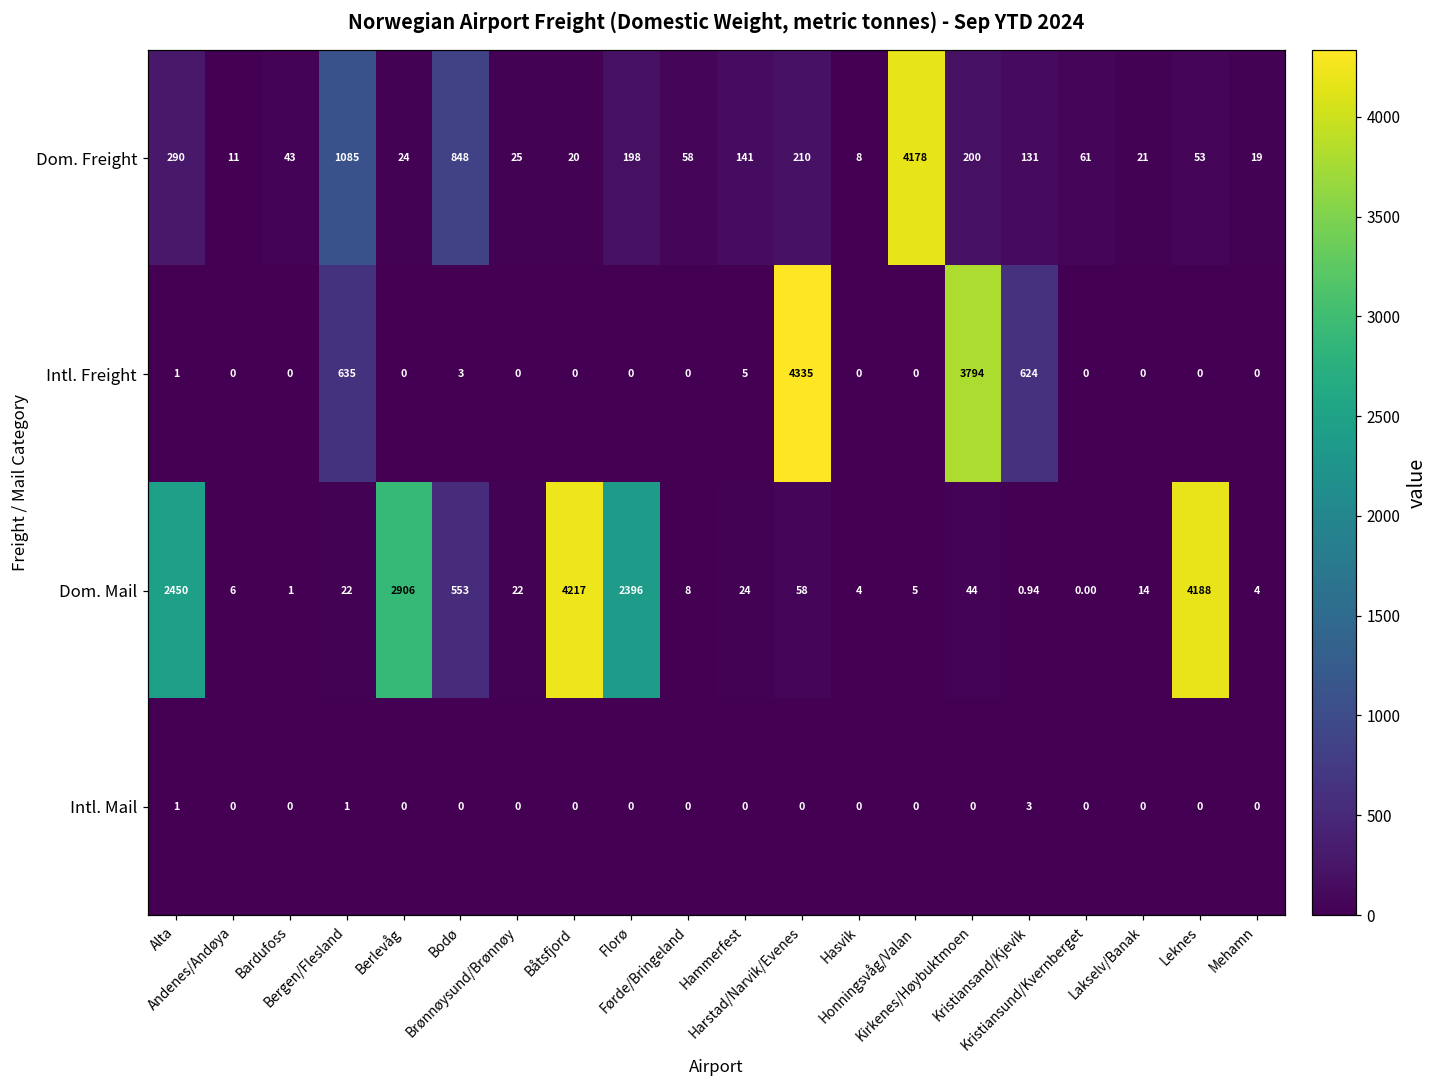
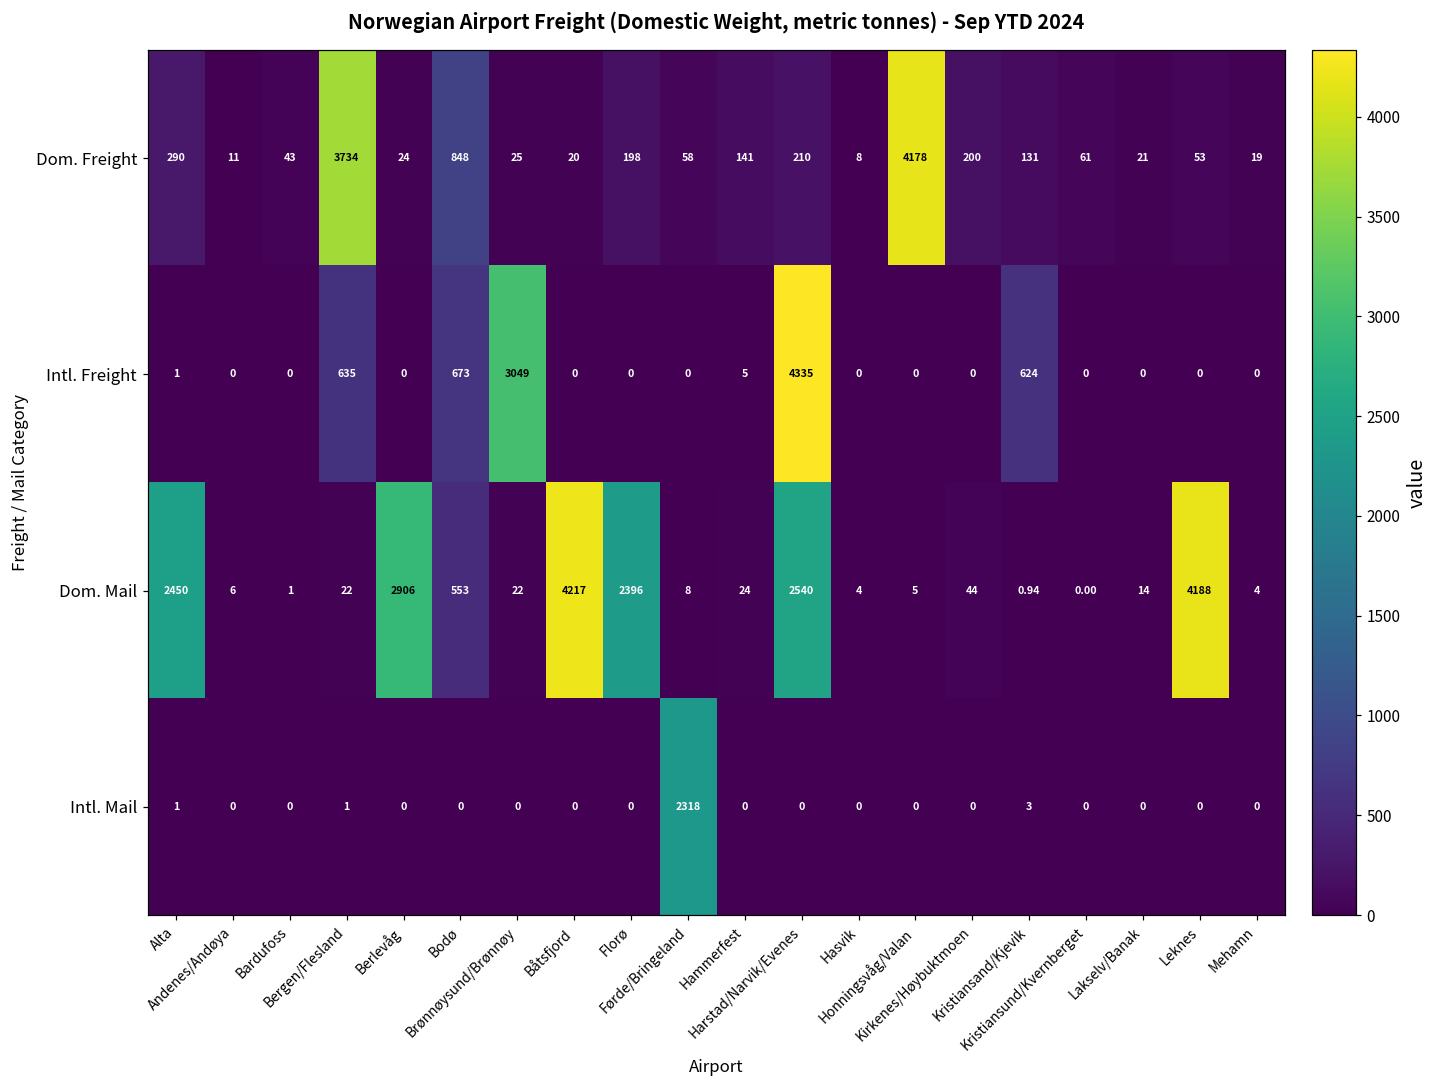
  {
    "Dom. Freight": {
      "Alta": 290,
      "Andenes/Andøya": 11,
      "Bardufoss": 43,
-     "Bergen/Flesland": 1085,
+     "Bergen/Flesland": 3734,
      "Berlevåg": 24,
      "Bodø": 848,
      "Brønnøysund/Brønnøy": 25,
      "Båtsfjord": 20,
      "Florø": 198,
      "Førde/Bringeland": 58,
      "Hammerfest": 141,
      "Harstad/Narvik/Evenes": 210,
      "Hasvik": 8,
      "Honningsvåg/Valan": 4178,
      "Kirkenes/Høybuktmoen": 200,
      "Kristiansand/Kjevik": 131,
      "Kristiansund/Kvernberget": 61,
      "Lakselv/Banak": 21,
      "Leknes": 53,
      "Mehamn": 19
    },
    "Intl. Freight": {
      "Alta": 1,
      "Andenes/Andøya": 0,
      "Bardufoss": 0,
      "Bergen/Flesland": 635,
      "Berlevåg": 0,
-     "Bodø": 3,
-     "Brønnøysund/Brønnøy": 0,
+     "Bodø": 673,
+     "Brønnøysund/Brønnøy": 3049,
      "Båtsfjord": 0,
      "Florø": 0,
      "Førde/Bringeland": 0,
      "Hammerfest": 5,
      "Harstad/Narvik/Evenes": 4335,
      "Hasvik": 0,
      "Honningsvåg/Valan": 0,
-     "Kirkenes/Høybuktmoen": 3794,
+     "Kirkenes/Høybuktmoen": 0,
      "Kristiansand/Kjevik": 624,
      "Kristiansund/Kvernberget": 0,
      "Lakselv/Banak": 0,
      "Leknes": 0,
      "Mehamn": 0
    },
    "Dom. Mail": {
      "Alta": 2450,
      "Andenes/Andøya": 6,
      "Bardufoss": 1,
      "Bergen/Flesland": 22,
      "Berlevåg": 2906,
      "Bodø": 553,
      "Brønnøysund/Brønnøy": 22,
      "Båtsfjord": 4217,
      "Florø": 2396,
      "Førde/Bringeland": 8,
      "Hammerfest": 24,
-     "Harstad/Narvik/Evenes": 58,
+     "Harstad/Narvik/Evenes": 2540,
      "Hasvik": 4,
      "Honningsvåg/Valan": 5,
      "Kirkenes/Høybuktmoen": 44,
      "Kristiansand/Kjevik": 0.94,
      "Kristiansund/Kvernberget": 0.00,
      "Lakselv/Banak": 14,
      "Leknes": 4188,
      "Mehamn": 4
    },
    "Intl. Mail": {
      "Alta": 1,
      "Andenes/Andøya": 0,
      "Bardufoss": 0,
      "Bergen/Flesland": 1,
      "Berlevåg": 0,
      "Bodø": 0,
      "Brønnøysund/Brønnøy": 0,
      "Båtsfjord": 0,
      "Florø": 0,
-     "Førde/Bringeland": 0,
+     "Førde/Bringeland": 2318,
      "Hammerfest": 0,
      "Harstad/Narvik/Evenes": 0,
      "Hasvik": 0,
      "Honningsvåg/Valan": 0,
      "Kirkenes/Høybuktmoen": 0,
      "Kristiansand/Kjevik": 3,
      "Kristiansund/Kvernberget": 0,
      "Lakselv/Banak": 0,
      "Leknes": 0,
      "Mehamn": 0
    }
  }
